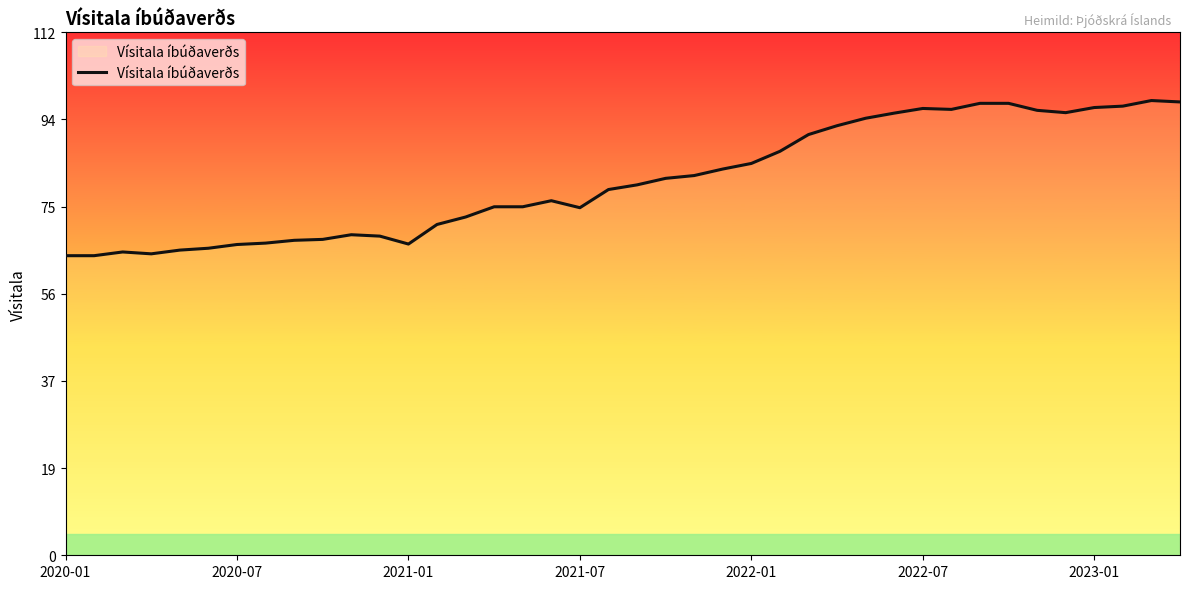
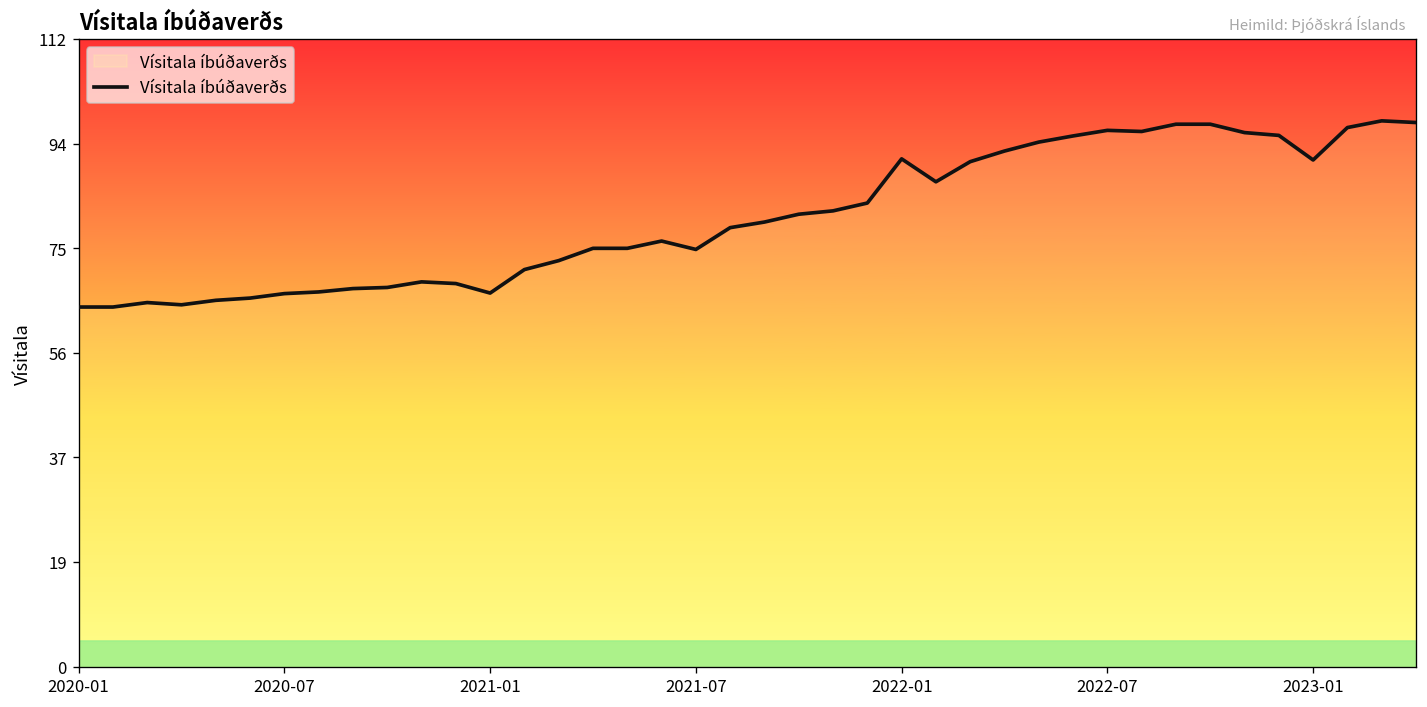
  {
    "2020-01": 64,
    "2020-07": 67,
    "2021-01": 67,
    "2021-07": 75,
-   "2022-01": 84,
+   "2022-01": 91,
    "2022-07": 96,
-   "2023-01": 96
+   "2023-01": 91
  }
